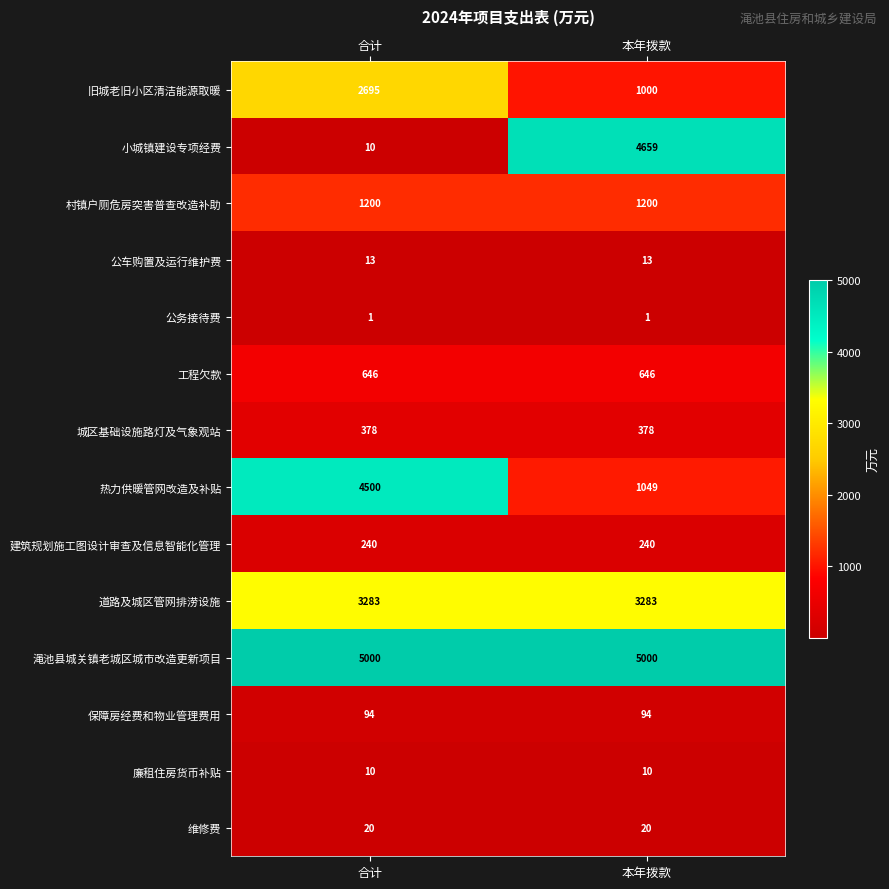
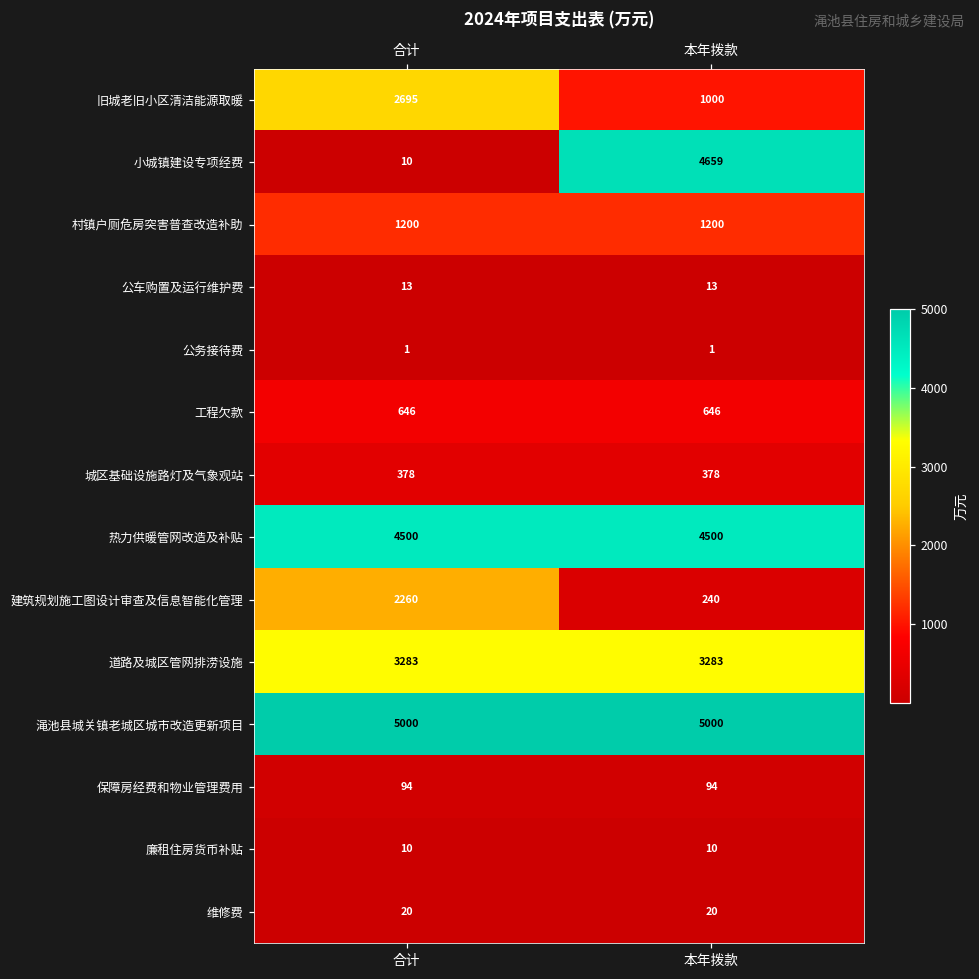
  {
    "旧城老旧小区清洁能源取暖": {
      "合计": 2695,
      "本年拨款": 1000
    },
    "小城镇建设专项经费": {
      "合计": 10,
      "本年拨款": 4659
    },
    "村镇户厕危房突害普查改造补助": {
      "合计": 1200,
      "本年拨款": 1200
    },
    "公车购置及运行维护费": {
      "合计": 13,
      "本年拨款": 13
    },
    "公务接待费": {
      "合计": 1,
      "本年拨款": 1
    },
    "工程欠款": {
      "合计": 646,
      "本年拨款": 646
    },
    "城区基础设施路灯及气象观站": {
      "合计": 378,
      "本年拨款": 378
    },
    "热力供暖管网改造及补贴": {
      "合计": 4500,
-     "本年拨款": 1049
+     "本年拨款": 4500
    },
    "建筑规划施工图设计审查及信息智能化管理": {
-     "合计": 240,
+     "合计": 2260,
      "本年拨款": 240
    },
    "道路及城区管网排涝设施": {
      "合计": 3283,
      "本年拨款": 3283
    },
    "渑池县城关镇老城区城市改造更新项目": {
      "合计": 5000,
      "本年拨款": 5000
    },
    "保障房经费和物业管理费用": {
      "合计": 94,
      "本年拨款": 94
    },
    "廉租住房货币补贴": {
      "合计": 10,
      "本年拨款": 10
    },
    "维修费": {
      "合计": 20,
      "本年拨款": 20
    }
  }
